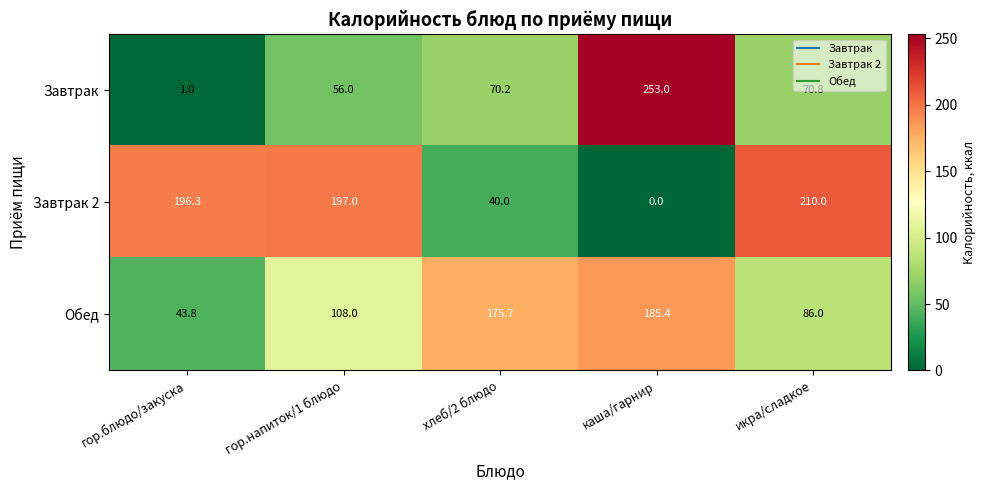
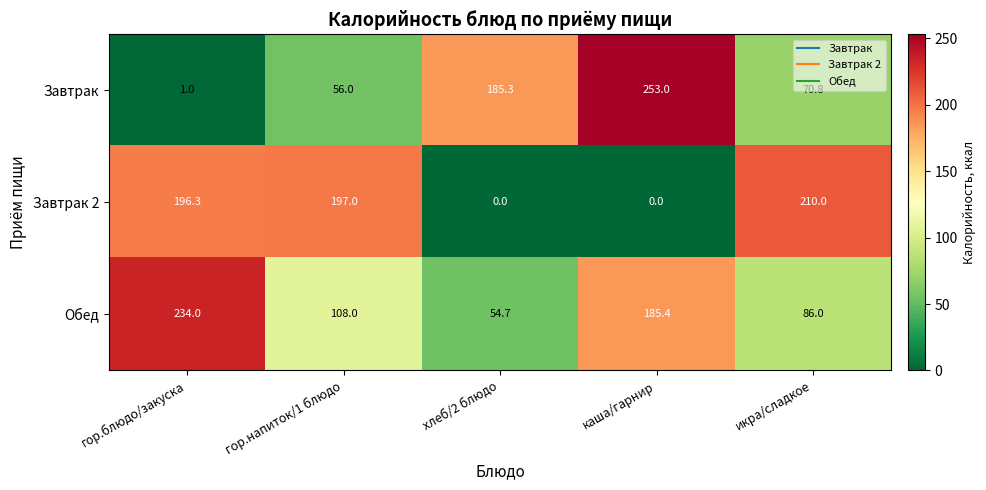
  {
    "Завтрак": {
      "гор.блюдо/закуска": 1.0,
      "гор.напиток/1 блюдо": 56.0,
-     "хлеб/2 блюдо": 70.2,
+     "хлеб/2 блюдо": 185.3,
      "каша/гарнир": 253.0
    },
    "Завтрак 2": {
      "гор.блюдо/закуска": 196.3,
      "гор.напиток/1 блюдо": 197.0,
-     "хлеб/2 блюдо": 40.0,
+     "хлеб/2 блюдо": 0.0,
      "каша/гарнир": 0.0,
      "икра/сладкое": 210.0
    },
    "Обед": {
-     "гор.блюдо/закуска": 43.8,
+     "гор.блюдо/закуска": 234.0,
      "гор.напиток/1 блюдо": 108.0,
-     "хлеб/2 блюдо": 175.7,
+     "хлеб/2 блюдо": 54.7,
      "каша/гарнир": 185.4,
      "икра/сладкое": 86.0
    }
  }
